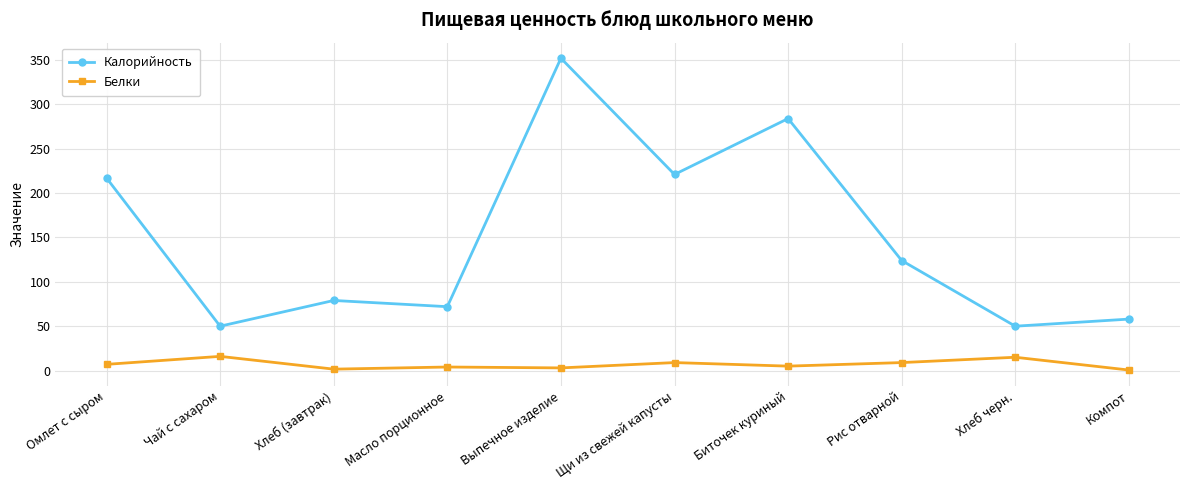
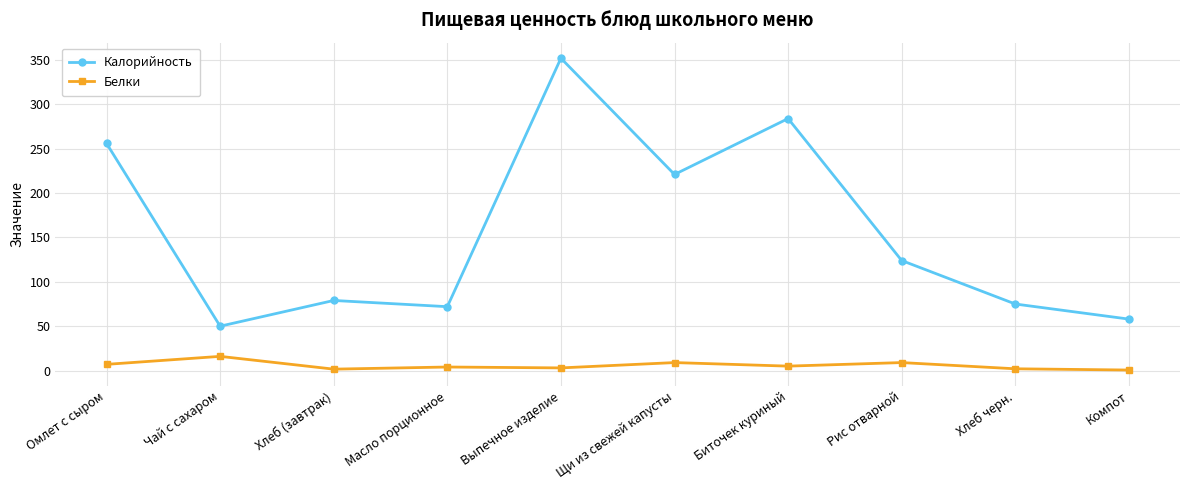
  {
    "Калорийность": {
-     "Омлет с сыром": 220,
+     "Омлет с сыром": 260,
      "Чай с сахаром": 50,
      "Хлеб (завтрак)": 80,
      "Масло порционное": 70,
      "Выпечное изделие": 350,
      "Щи из свежей капусты": 220,
      "Биточек куриный": 280,
      "Рис отварной": 120,
-     "Хлеб черн.": 50,
+     "Хлеб черн.": 80,
      "Компот": 60
    },
    "Белки": {
      "Омлет с сыром": 10,
      "Чай с сахаром": 20,
      "Хлеб (завтрак)": 0,
      "Масло порционное": 0,
      "Выпечное изделие": 0,
      "Щи из свежей капусты": 10,
      "Биточек куриный": 10,
      "Рис отварной": 10,
-     "Хлеб черн.": 20,
+     "Хлеб черн.": 0,
      "Компот": 0
    }
  }
